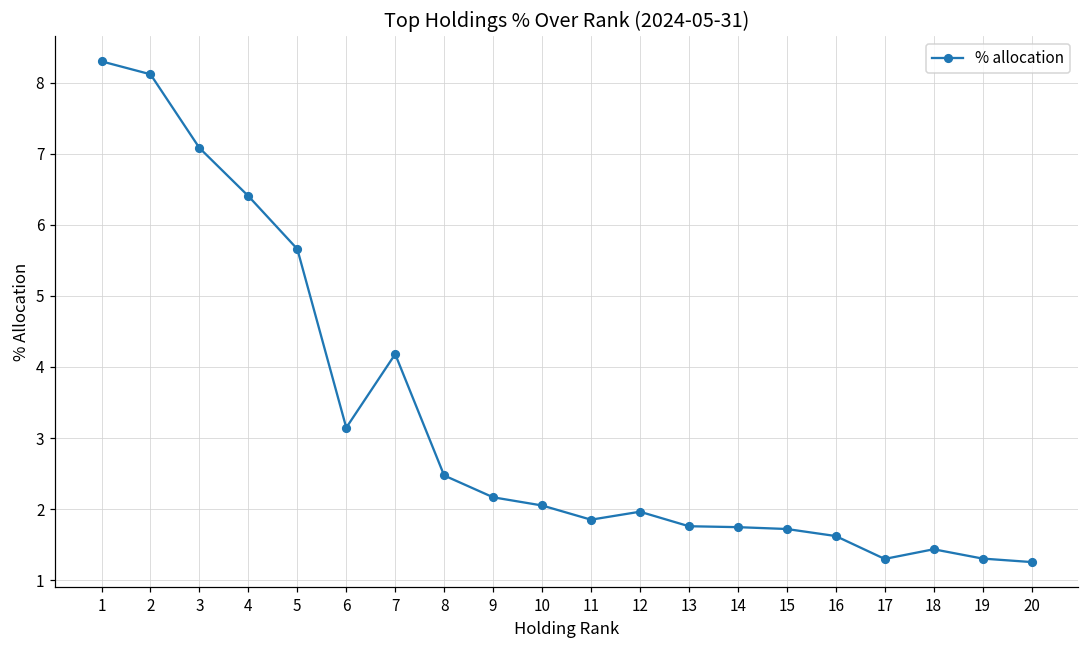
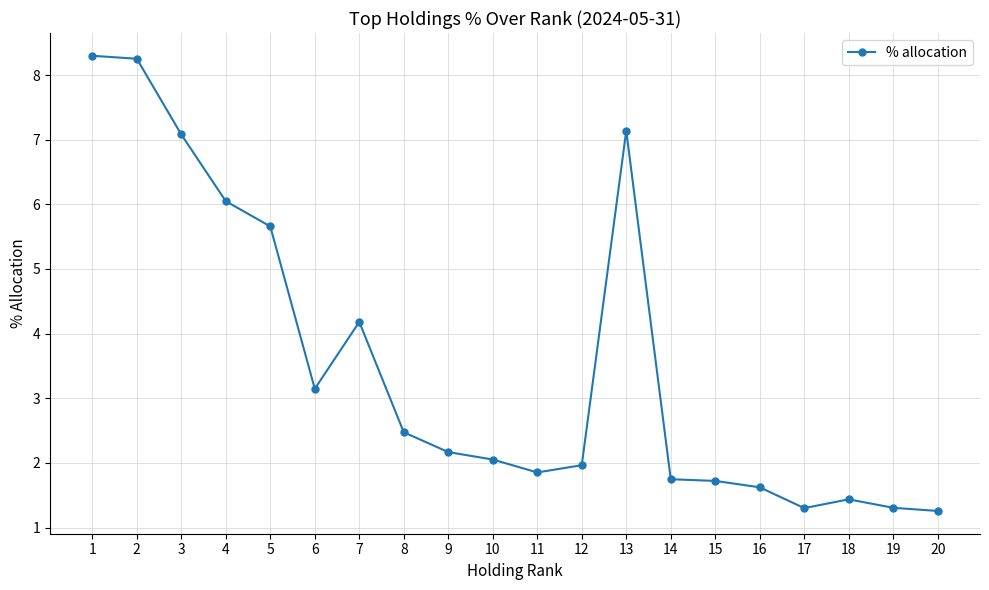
  {
    "1": 8.3,
-   "2": 8.1,
+   "2": 8.3,
    "3": 7.1,
-   "4": 6.4,
+   "4": 6.0,
    "5": 5.7,
    "6": 3.1,
    "7": 4.2,
    "8": 2.5,
    "9": 2.2,
    "10": 2.1,
    "11": 1.9,
    "12": 2.0,
-   "13": 1.8,
+   "13": 7.1,
    "14": 1.7,
    "15": 1.7,
    "16": 1.6,
    "17": 1.3,
    "18": 1.4,
    "19": 1.3,
    "20": 1.3
  }
